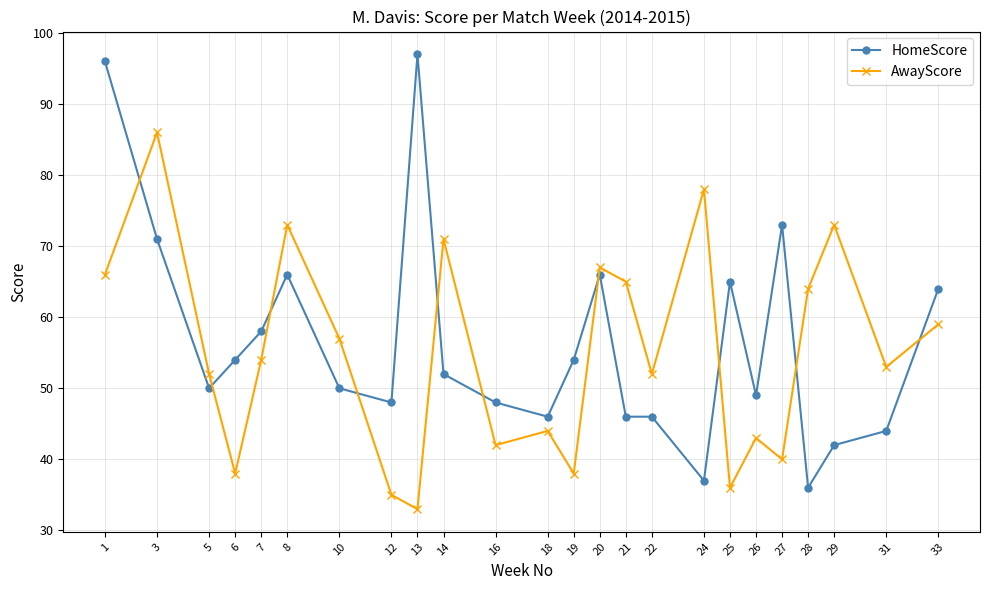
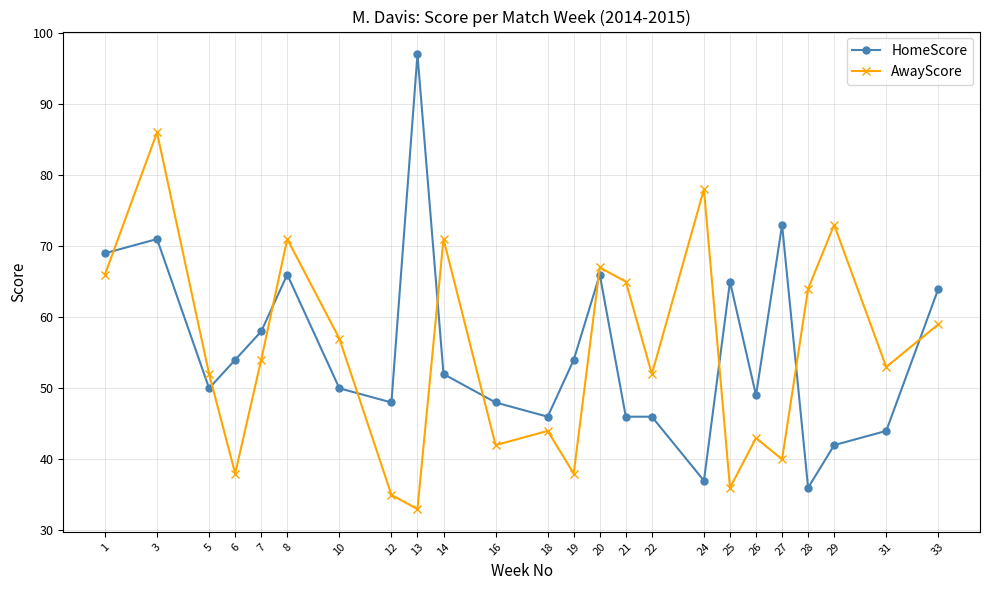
  {
    "HomeScore": {
-     "1": 96,
+     "1": 69,
      "3": 71,
      "5": 50,
      "6": 54,
      "7": 58,
      "8": 66,
      "10": 50,
      "12": 48,
      "13": 97,
      "14": 52,
      "16": 48,
      "18": 46,
      "19": 54,
      "20": 66,
      "21": 46,
      "22": 46,
      "24": 37,
      "25": 65,
      "26": 49,
      "27": 73,
      "28": 36,
      "29": 42,
      "31": 44,
      "33": 64
    },
    "AwayScore": {
      "1": 66,
      "3": 86,
      "5": 52,
      "6": 38,
      "7": 54,
-     "8": 73,
+     "8": 71,
      "10": 57,
      "12": 35,
      "13": 33,
      "14": 71,
      "16": 42,
      "18": 44,
      "19": 38,
      "20": 67,
      "21": 65,
      "22": 52,
      "24": 78,
      "25": 36,
      "26": 43,
      "27": 40,
      "28": 64,
      "29": 73,
      "31": 53,
      "33": 59
    }
  }
